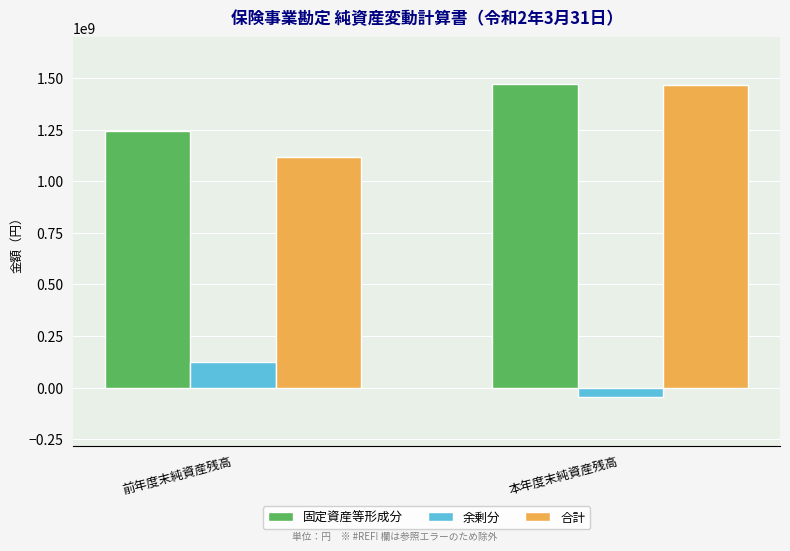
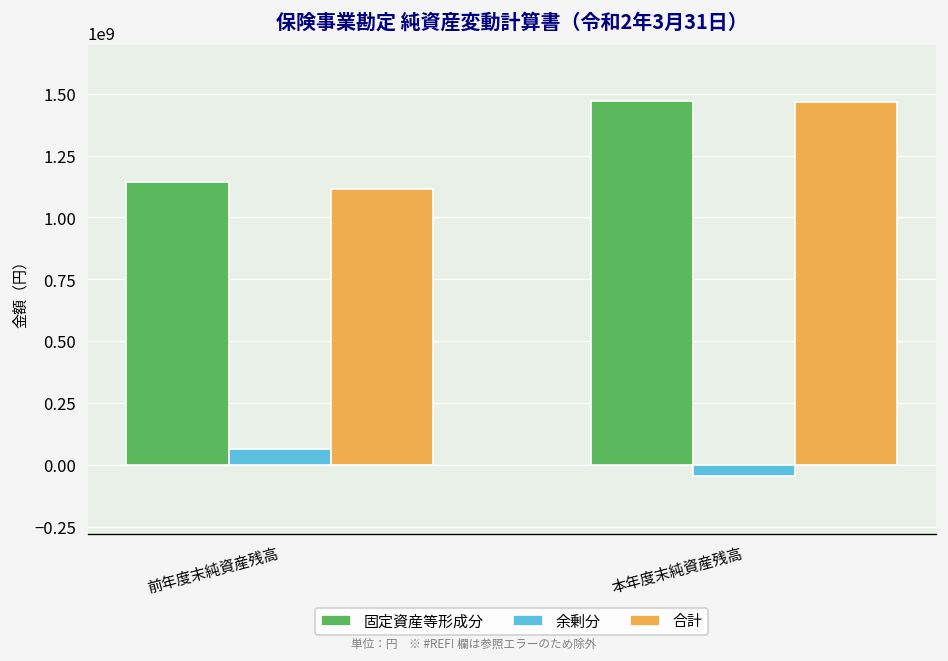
  {
    "固定資産等形成分": {
-     "前年度末純資産残高": 1240000000,
+     "前年度末純資産残高": 1140000000,
      "本年度末純資産残高": 1470000000
    },
    "余剰分": {
-     "前年度末純資産残高": 120000000,
+     "前年度末純資産残高": 60000000,
      "本年度末純資産残高": -40000000
    },
    "合計": {
      "前年度末純資産残高": 1120000000,
      "本年度末純資産残高": 1470000000
    }
  }
